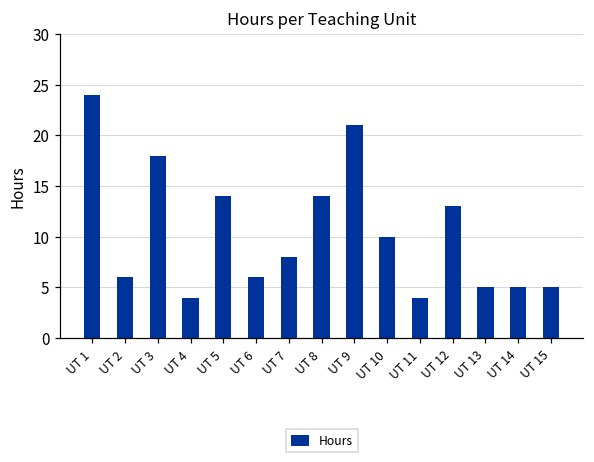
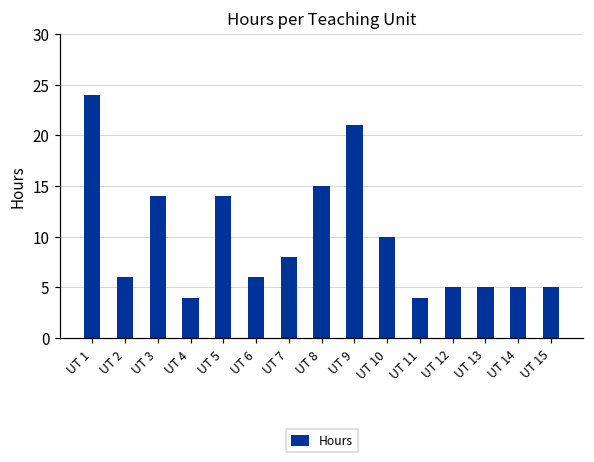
  {
    "UT 1": 24,
    "UT 2": 6,
-   "UT 3": 18,
+   "UT 3": 14,
    "UT 4": 4,
    "UT 5": 14,
    "UT 6": 6,
    "UT 7": 8,
-   "UT 8": 14,
+   "UT 8": 15,
    "UT 9": 21,
    "UT 10": 10,
    "UT 11": 4,
-   "UT 12": 13,
+   "UT 12": 5,
    "UT 13": 5,
    "UT 14": 5,
    "UT 15": 5
  }
